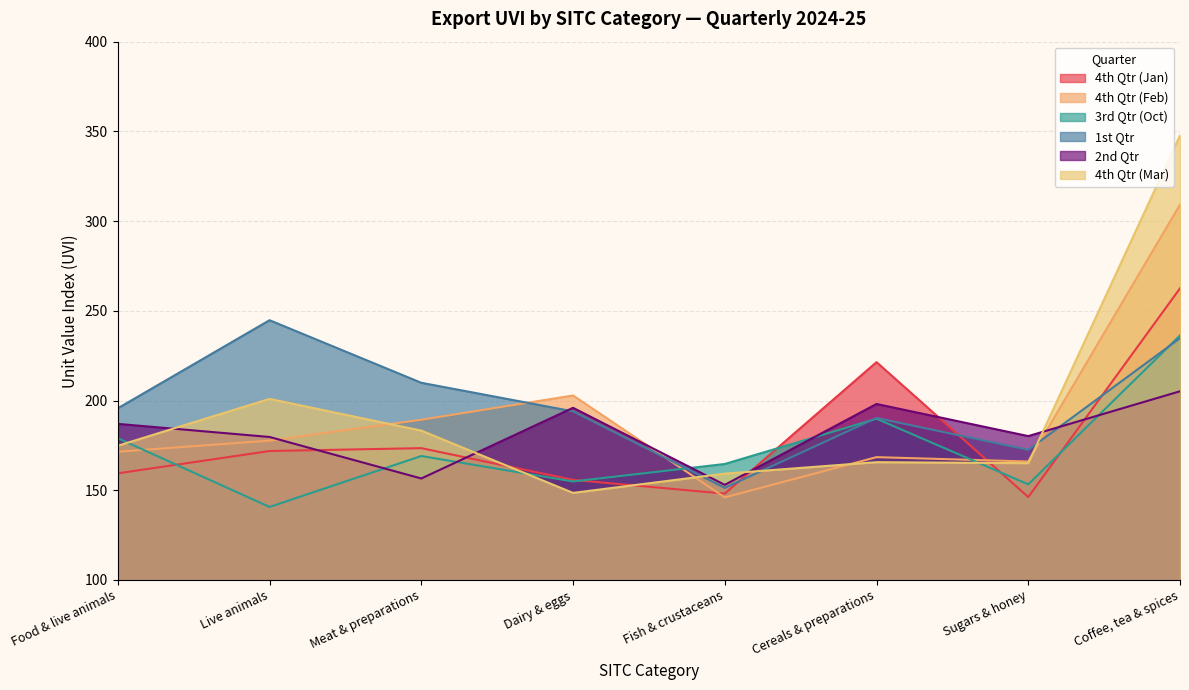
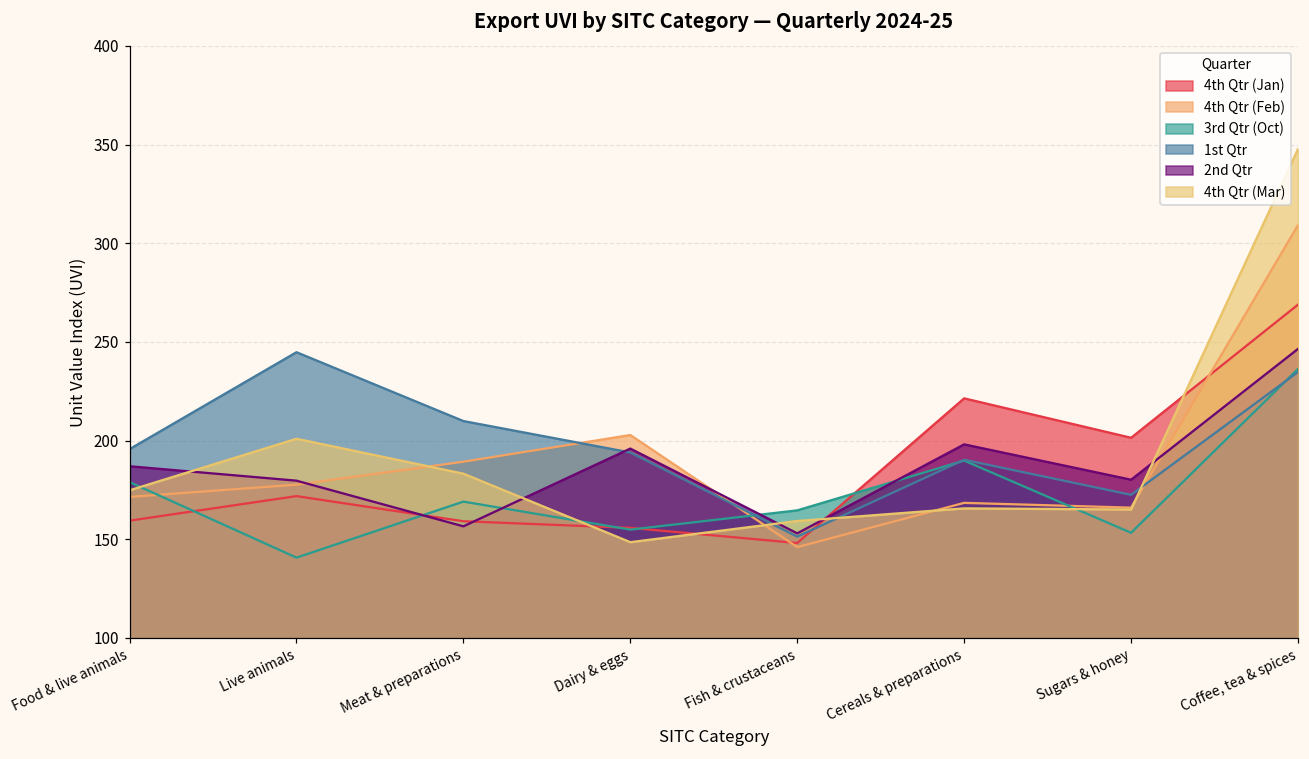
  {
    "4th Qtr (Jan)": {
      "Food & live animals": 159,
      "Live animals": 172,
-     "Meat & preparations": 173,
+     "Meat & preparations": 159,
      "Fish & crustaceans": 148,
      "Cereals & preparations": 221,
-     "Sugars & honey": 146,
-     "Coffee, tea & spices": 263
+     "Sugars & honey": 201,
+     "Coffee, tea & spices": 269
    },
    "2nd Qtr": {
      "Food & live animals": 187,
      "Live animals": 180,
      "Meat & preparations": 157,
      "Dairy & eggs": 196,
      "Fish & crustaceans": 153,
      "Cereals & preparations": 198,
      "Sugars & honey": 180,
-     "Coffee, tea & spices": 205
+     "Coffee, tea & spices": 246
    }
  }
